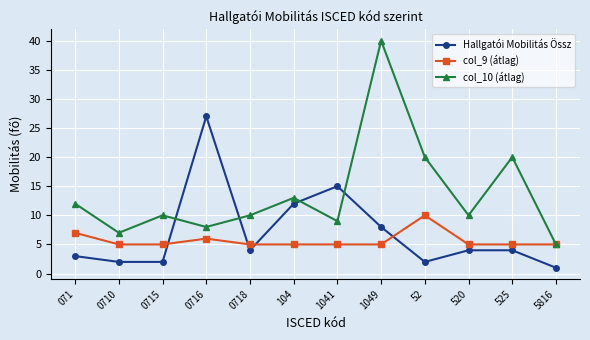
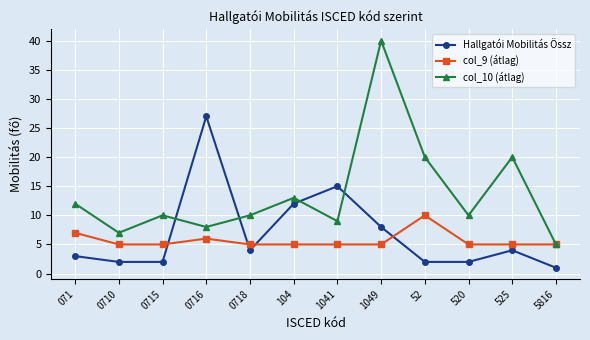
  {
    "Hallgatói Mobilitás Össz": {
      "071": 3,
      "0710": 2,
      "0715": 2,
      "0716": 27,
      "0718": 4,
      "104": 12,
      "1041": 15,
      "1049": 8,
      "52": 2,
-     "520": 4,
+     "520": 2,
      "525": 4,
      "5816": 1
    },
    "col_9 (átlag)": {
      "071": 7,
      "0710": 5,
      "0715": 5,
      "0716": 6,
      "0718": 5,
      "104": 5,
      "1041": 5,
      "1049": 5,
      "52": 10,
      "520": 5,
      "525": 5
    },
    "col_10 (átlag)": {
      "071": 12,
      "0710": 7,
      "0715": 10,
      "0716": 8,
      "0718": 10,
      "104": 13,
      "1041": 9,
      "1049": 40,
      "52": 20,
      "520": 10,
      "525": 20
    }
  }
